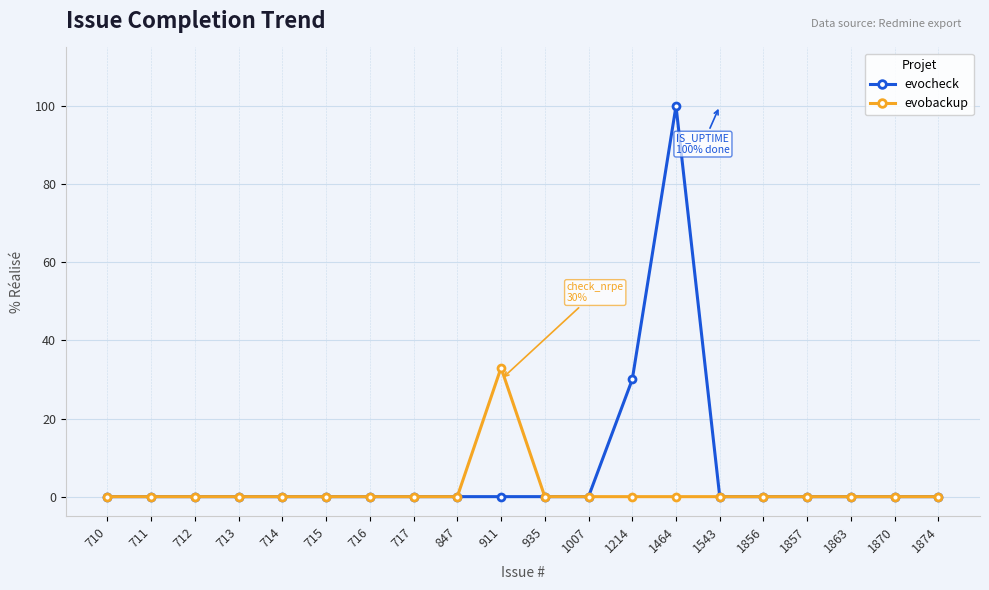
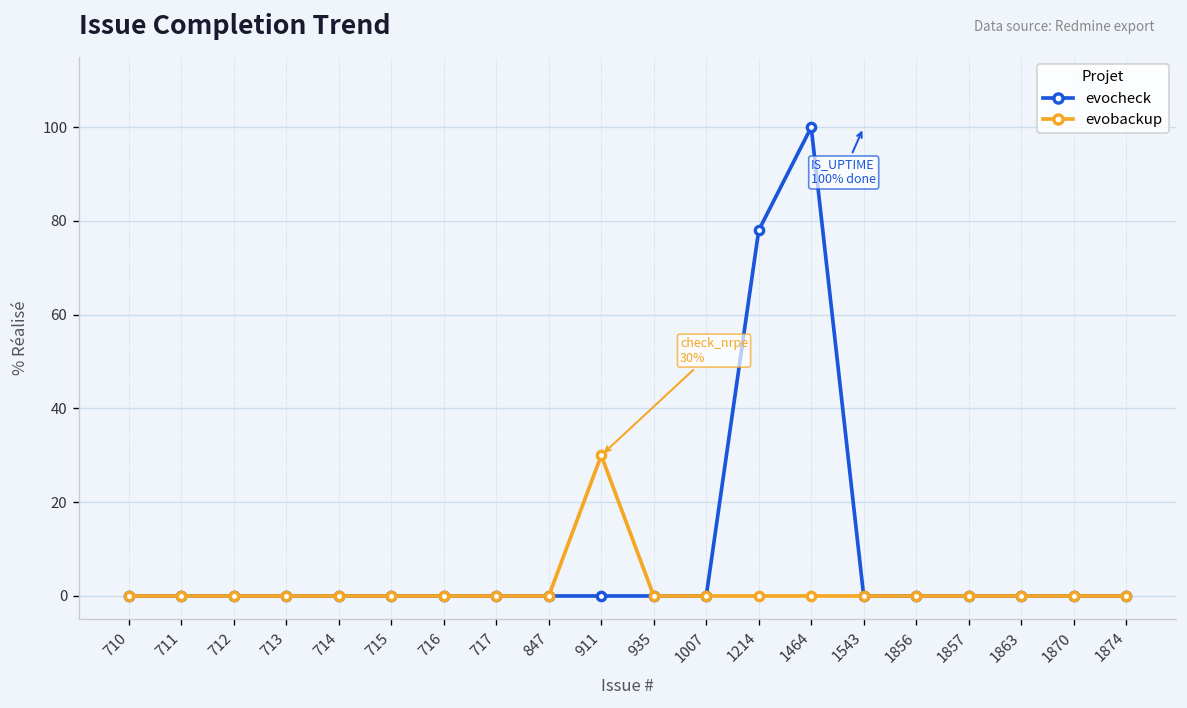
  {
    "evocheck": {
      "911": 0,
-     "1214": 30
+     "1214": 78
    },
    "evobackup": {
-     "911": 33,
+     "911": 30,
      "1214": 0,
      "1464": 0
    }
  }
